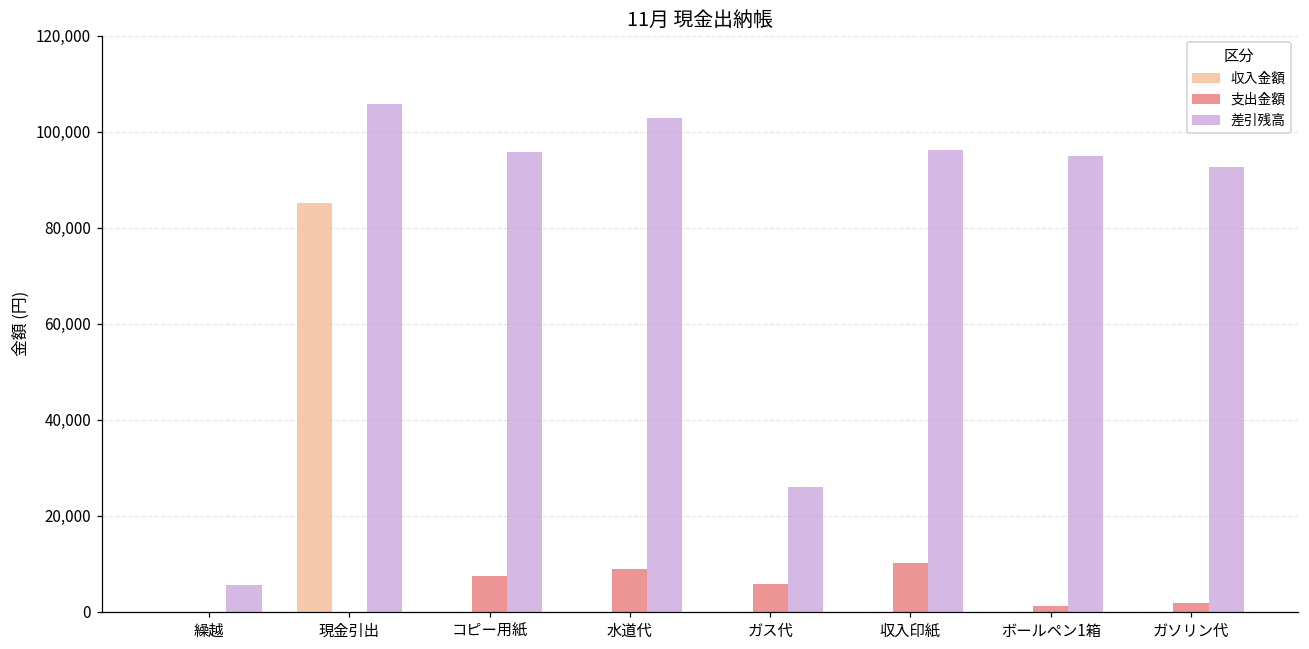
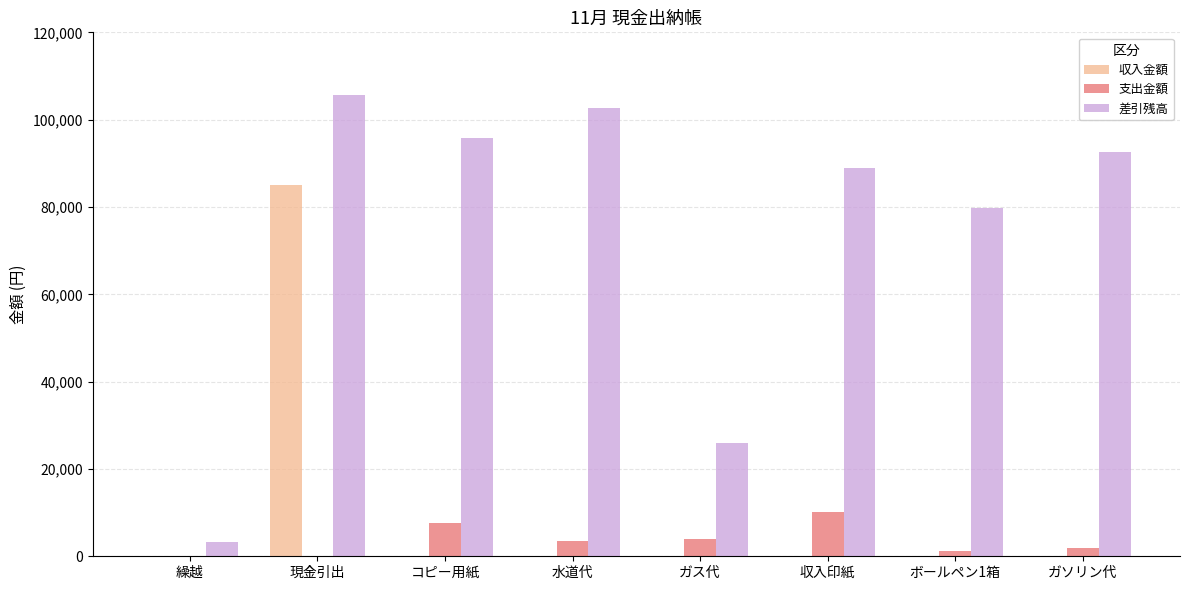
  {
    "収入金額": {
      "繰越": "0",
      "現金引出": "85,000",
      "コピー用紙": "0",
      "水道代": "0",
      "ガス代": "0",
      "収入印紙": "0",
      "ボールペン1箱": "0",
      "ガソリン代": "0"
    },
    "支出金額": {
      "繰越": "0",
      "現金引出": "0",
      "コピー用紙": "8,000",
-     "水道代": "9,000",
-     "ガス代": "6,000",
+     "水道代": "4,000",
+     "ガス代": "4,000",
      "収入印紙": "10,000",
      "ボールペン1箱": "1,000",
      "ガソリン代": "2,000"
    },
    "差引残高": {
-     "繰越": "6,000",
+     "繰越": "3,000",
      "現金引出": "106,000",
      "コピー用紙": "96,000",
      "水道代": "103,000",
      "ガス代": "26,000",
-     "収入印紙": "96,000",
-     "ボールペン1箱": "95,000",
+     "収入印紙": "89,000",
+     "ボールペン1箱": "80,000",
      "ガソリン代": "93,000"
    }
  }
